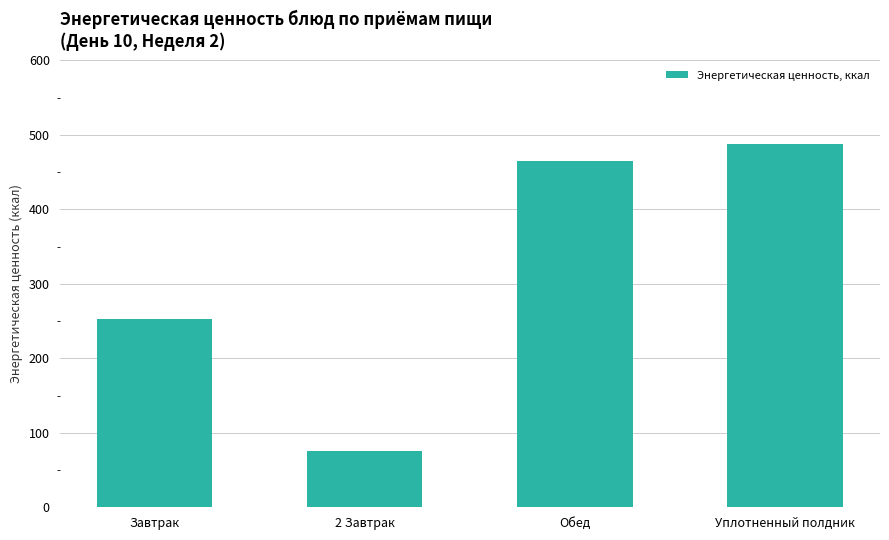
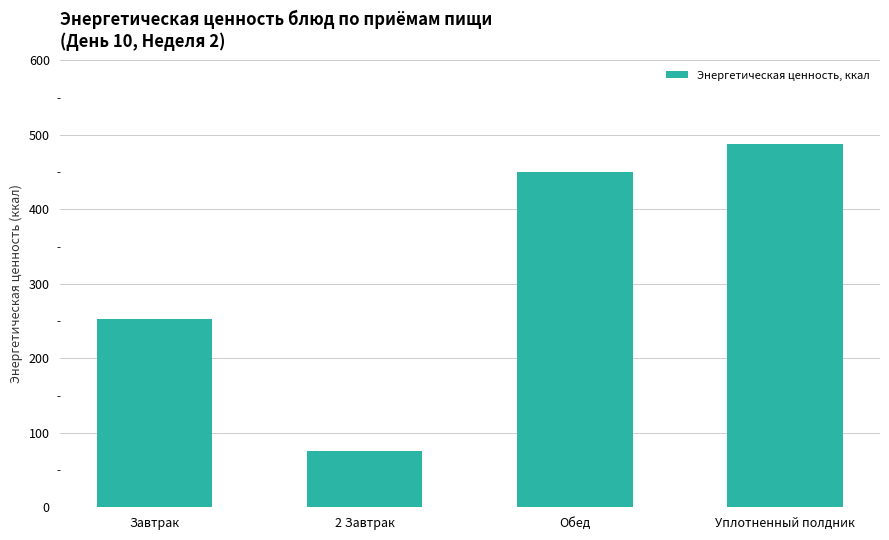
  {
    "Завтрак": 250,
    "2 Завтрак": 80,
-   "Обед": 470,
+   "Обед": 450,
    "Уплотненный полдник": 490
  }
